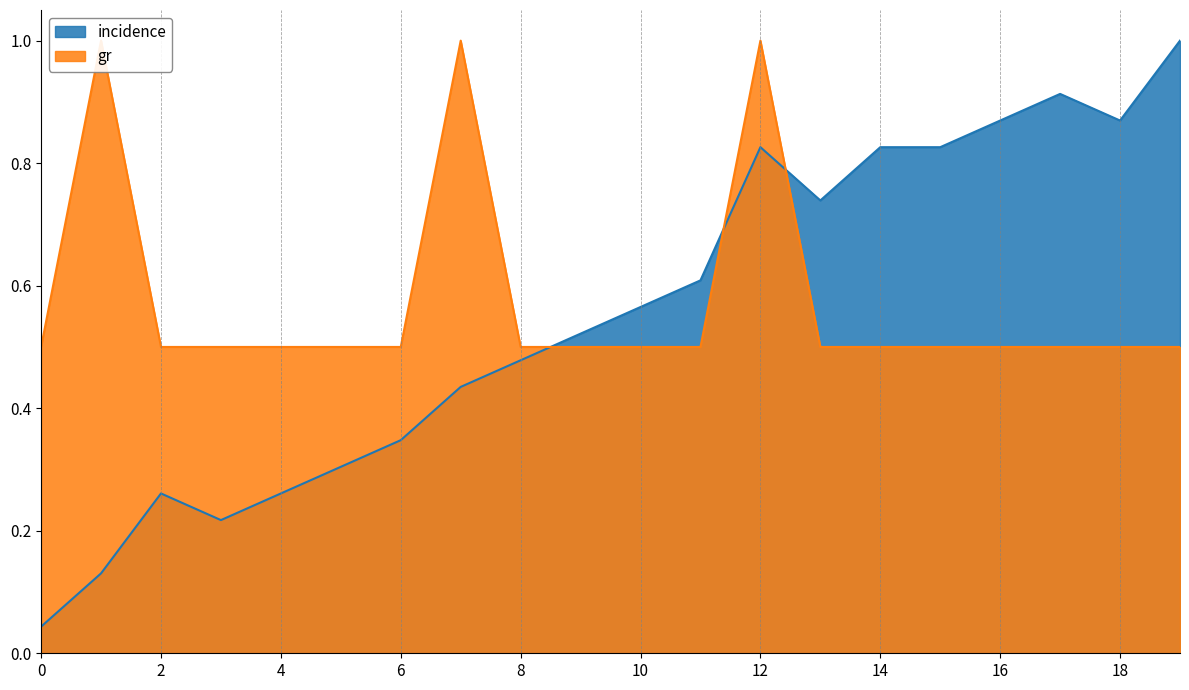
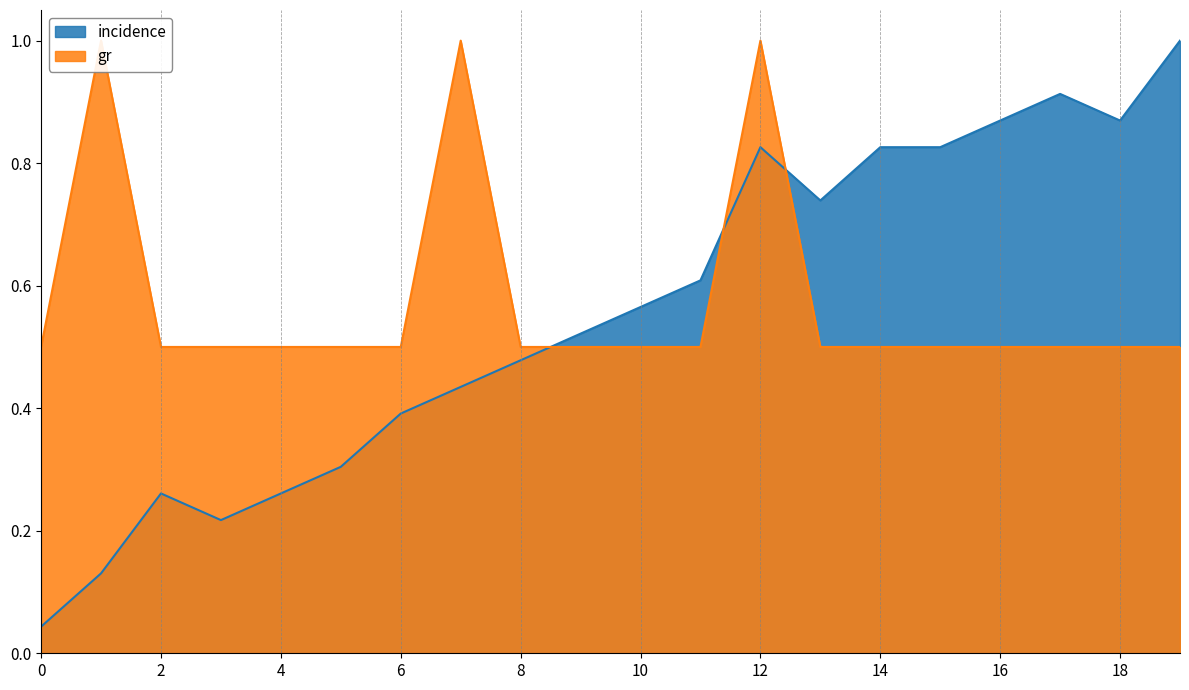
  {
    "incidence": {
      "0": 0.04,
      "2": 0.26,
      "4": 0.26,
-     "6": 0.35,
+     "6": 0.39,
      "8": 0.48,
      "10": 0.57,
      "12": 0.83,
      "14": 0.83,
      "16": 0.87,
      "18": 0.87
    },
    "gr": {
      "0": 0.50,
      "2": 0.50,
      "4": 0.50,
      "6": 0.50,
      "8": 0.50,
      "10": 0.50,
      "12": 1.00,
      "14": 0.50,
      "16": 0.50,
      "18": 0.50
    }
  }
